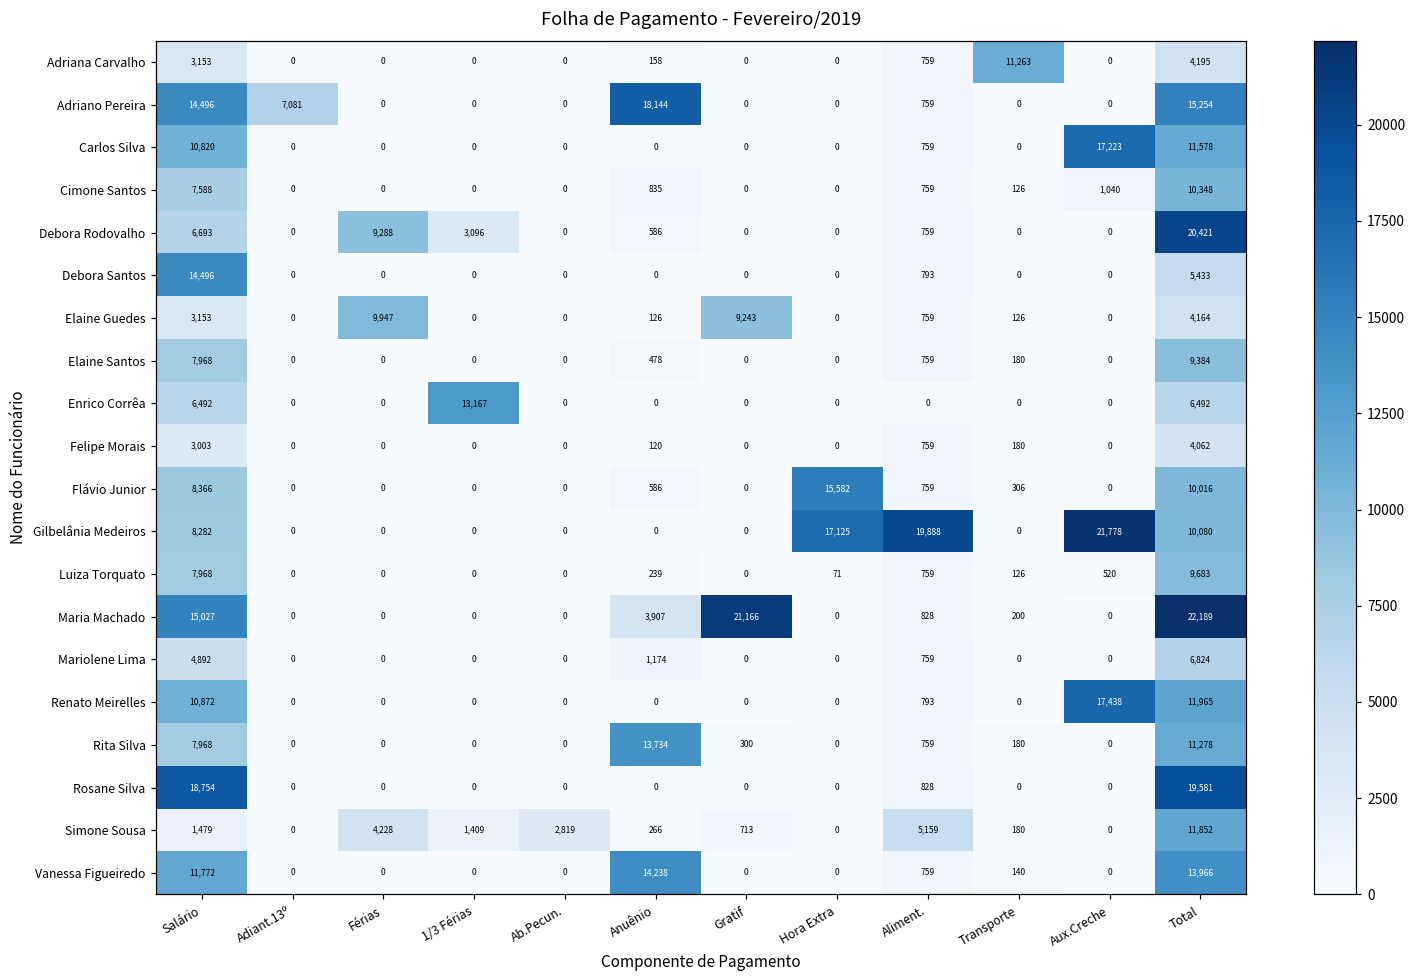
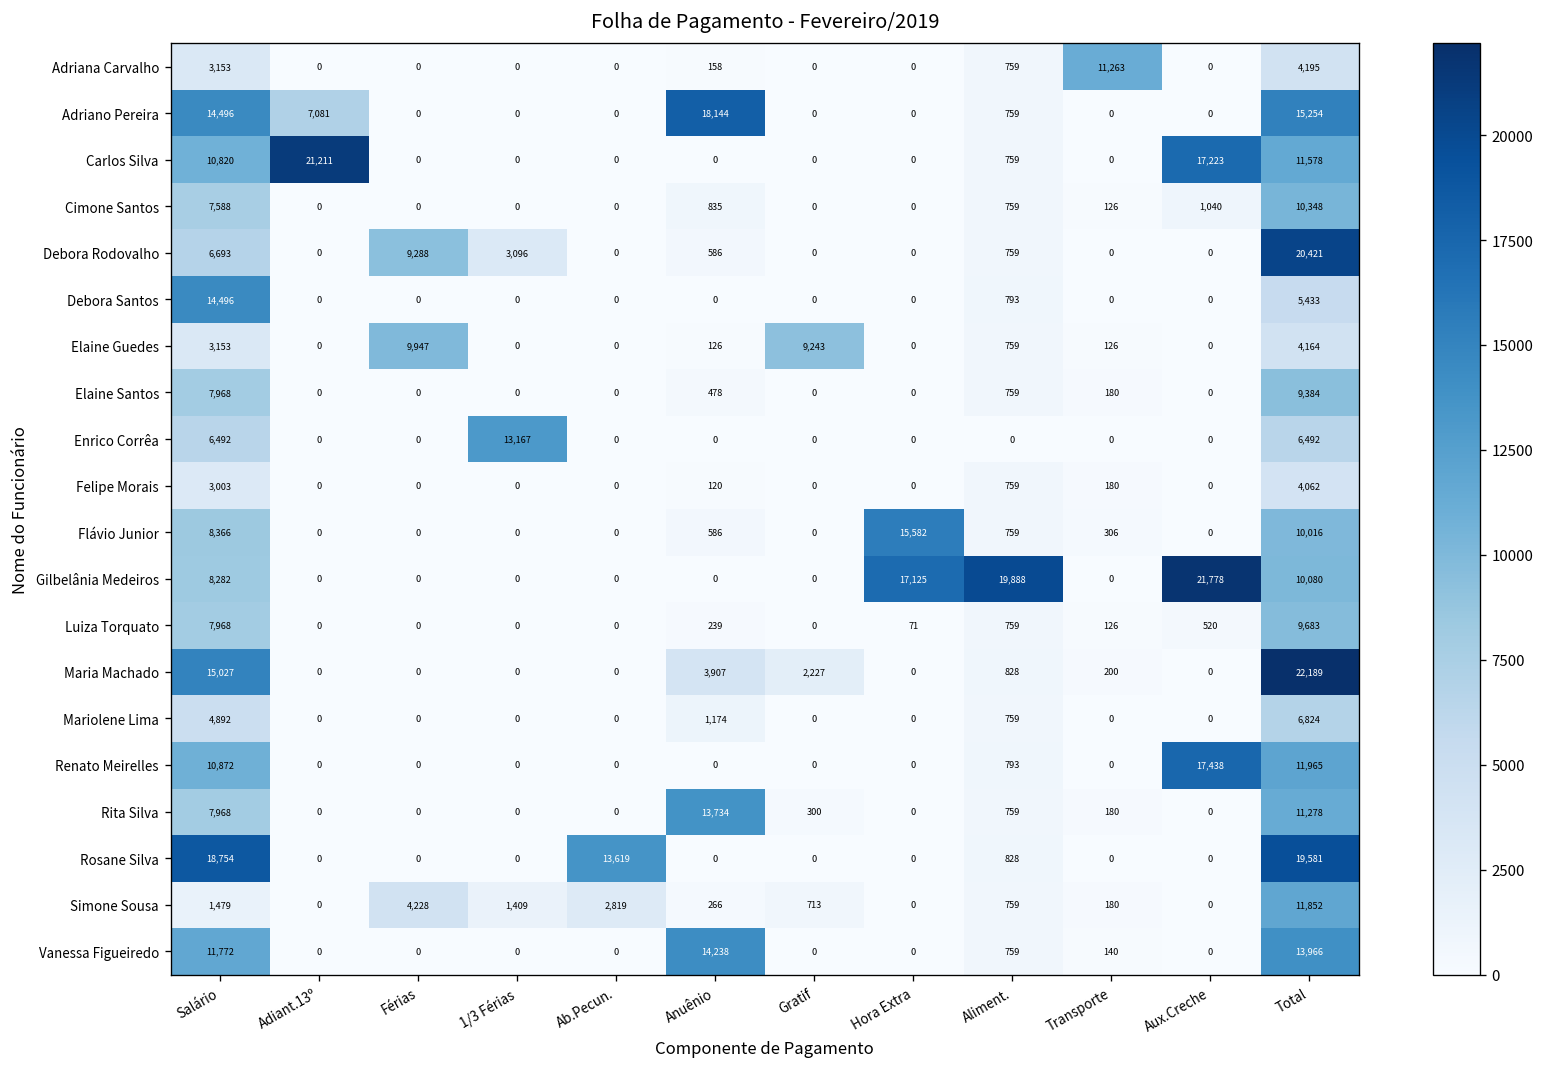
  {
    "Carlos Silva": {
      "Salário": "10,820",
-     "Adiant.13º": "0",
+     "Adiant.13º": "21,211",
      "Férias": "0",
      "1/3 Férias": "0",
      "Ab.Pecun.": "0",
      "Anuênio": "0",
      "Gratif": "0",
      "Hora Extra": "0",
      "Aliment.": "759",
      "Transporte": "0",
      "Aux.Creche": "17,223",
      "Total": "11,578"
    },
    "Maria Machado": {
      "Salário": "15,027",
      "Adiant.13º": "0",
      "Férias": "0",
      "1/3 Férias": "0",
      "Ab.Pecun.": "0",
      "Anuênio": "3,907",
-     "Gratif": "21,166",
+     "Gratif": "2,227",
      "Hora Extra": "0",
      "Aliment.": "828",
      "Transporte": "200",
      "Aux.Creche": "0",
      "Total": "22,189"
    },
    "Rosane Silva": {
      "Salário": "18,754",
      "Adiant.13º": "0",
      "Férias": "0",
      "1/3 Férias": "0",
-     "Ab.Pecun.": "0",
+     "Ab.Pecun.": "13,619",
      "Anuênio": "0",
      "Gratif": "0",
      "Hora Extra": "0",
      "Aliment.": "828",
      "Transporte": "0",
      "Aux.Creche": "0",
      "Total": "19,581"
    },
    "Simone Sousa": {
      "Salário": "1,479",
      "Adiant.13º": "0",
      "Férias": "4,228",
      "1/3 Férias": "1,409",
      "Ab.Pecun.": "2,819",
      "Anuênio": "266",
      "Gratif": "713",
      "Hora Extra": "0",
-     "Aliment.": "5,159",
+     "Aliment.": "759",
      "Transporte": "180",
      "Aux.Creche": "0",
      "Total": "11,852"
    }
  }
